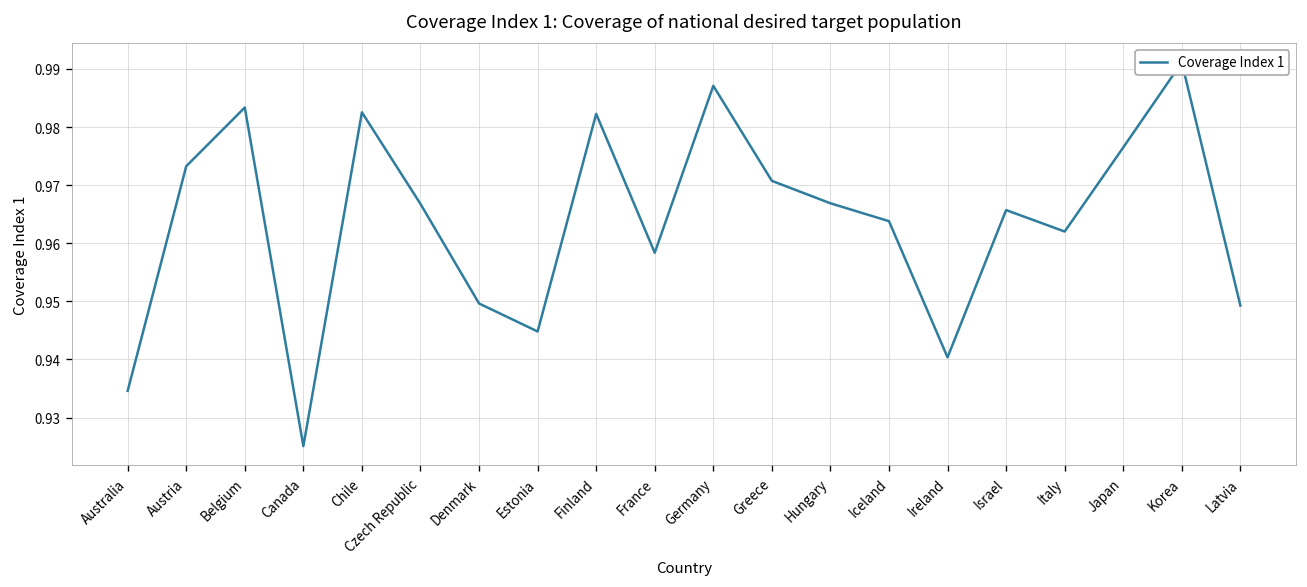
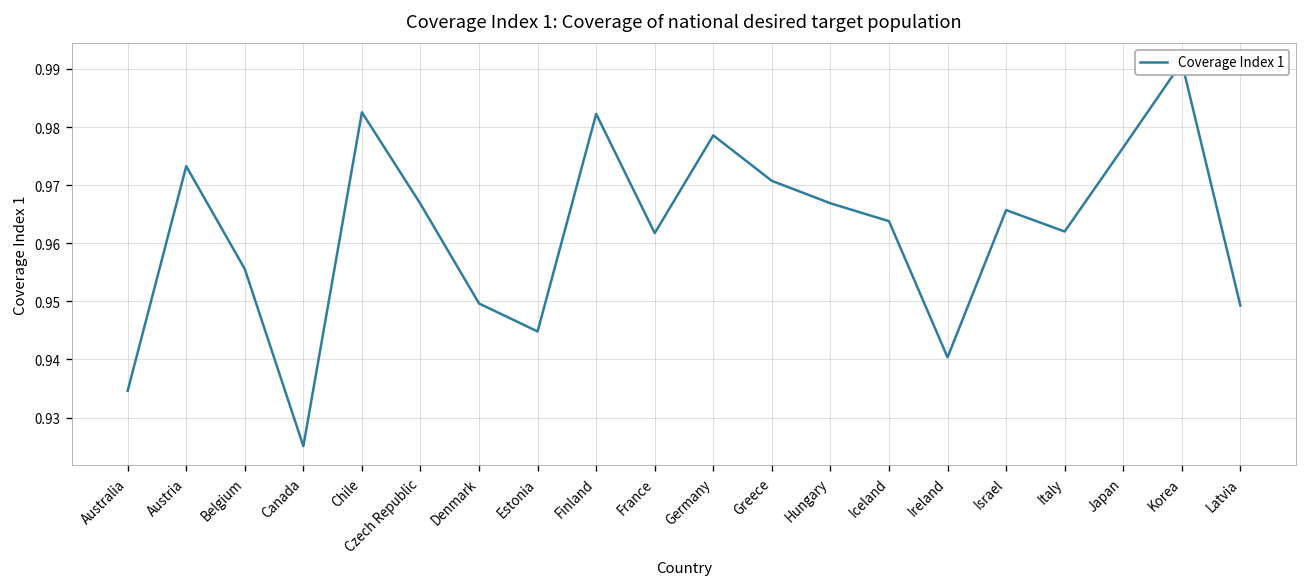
  {
    "Australia": 0.935,
    "Austria": 0.973,
-   "Belgium": 0.983,
+   "Belgium": 0.956,
    "Canada": 0.925,
    "Chile": 0.983,
    "Czech Republic": 0.967,
    "Denmark": 0.950,
    "Estonia": 0.945,
    "Finland": 0.982,
-   "France": 0.958,
-   "Germany": 0.987,
+   "France": 0.962,
+   "Germany": 0.979,
    "Greece": 0.971,
    "Hungary": 0.967,
    "Iceland": 0.964,
    "Ireland": 0.940,
    "Israel": 0.966,
    "Italy": 0.962,
    "Japan": 0.976,
    "Latvia": 0.949
  }
